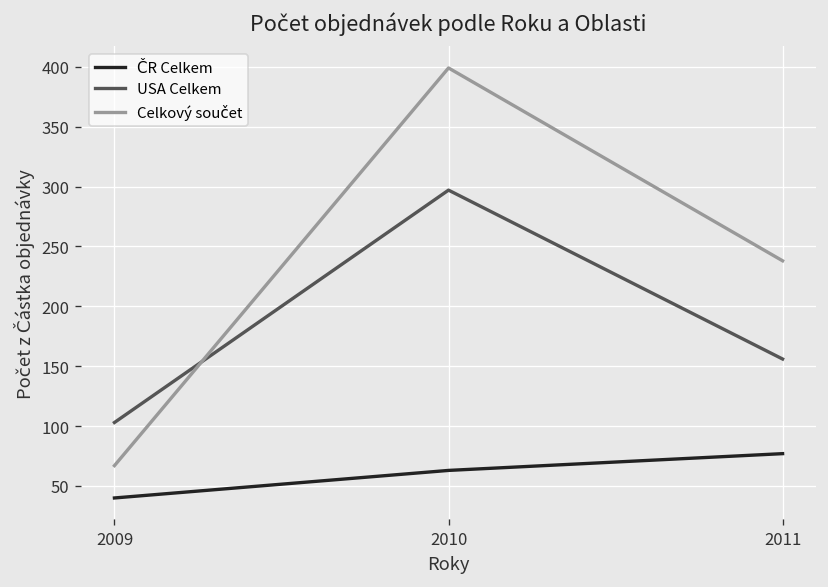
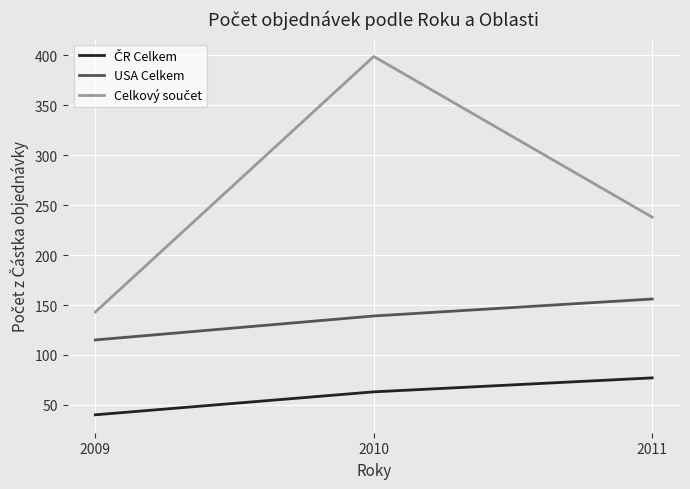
  {
    "ČR Celkem": {
      "2009": 40,
      "2010": 60,
      "2011": 80
    },
    "USA Celkem": {
-     "2009": 100,
-     "2010": 300,
+     "2009": 120,
+     "2010": 140,
      "2011": 160
    },
    "Celkový součet": {
-     "2009": 70,
+     "2009": 140,
      "2010": 400,
      "2011": 240
    }
  }
